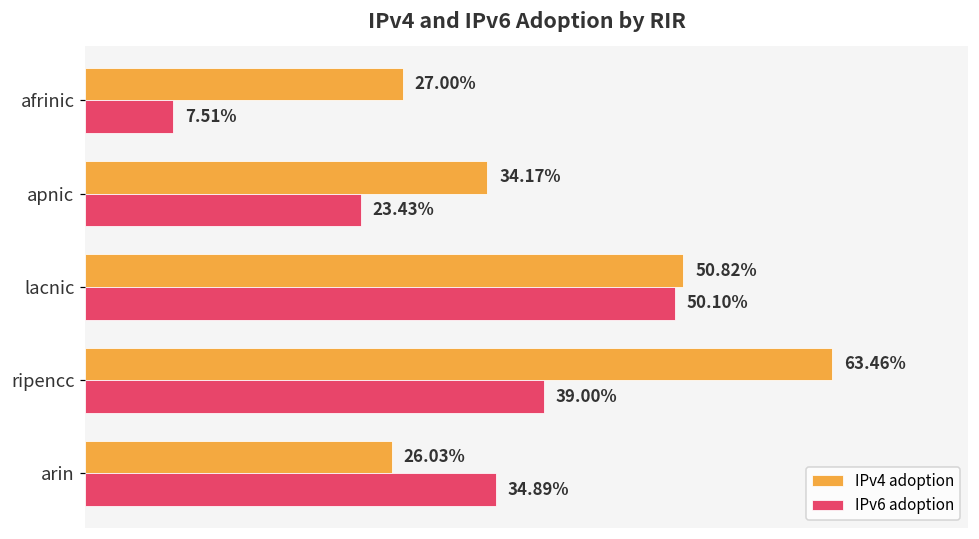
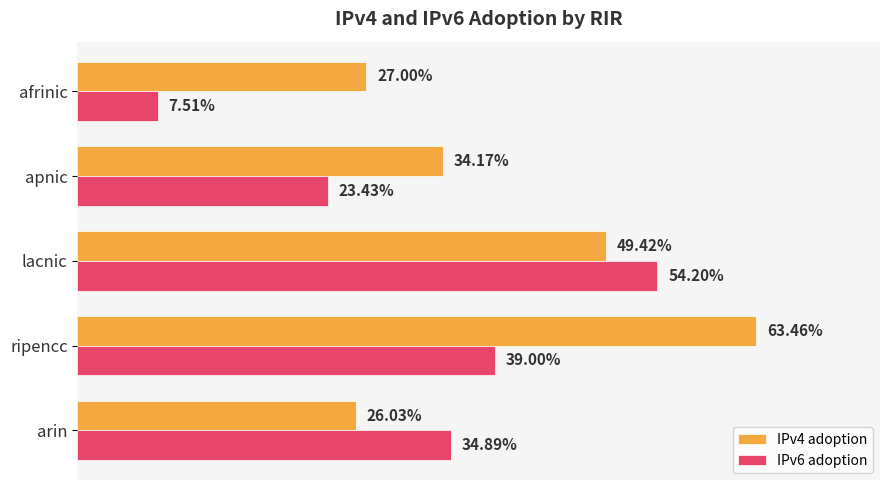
  {
    "IPv4 adoption": {
      "afrinic": "27.00%",
      "apnic": "34.17%",
-     "lacnic": "50.82%",
+     "lacnic": "49.42%",
      "ripencc": "63.46%",
      "arin": "26.03%"
    },
    "IPv6 adoption": {
      "afrinic": "7.51%",
      "apnic": "23.43%",
-     "lacnic": "50.10%",
+     "lacnic": "54.20%",
      "ripencc": "39.00%",
      "arin": "34.89%"
    }
  }
